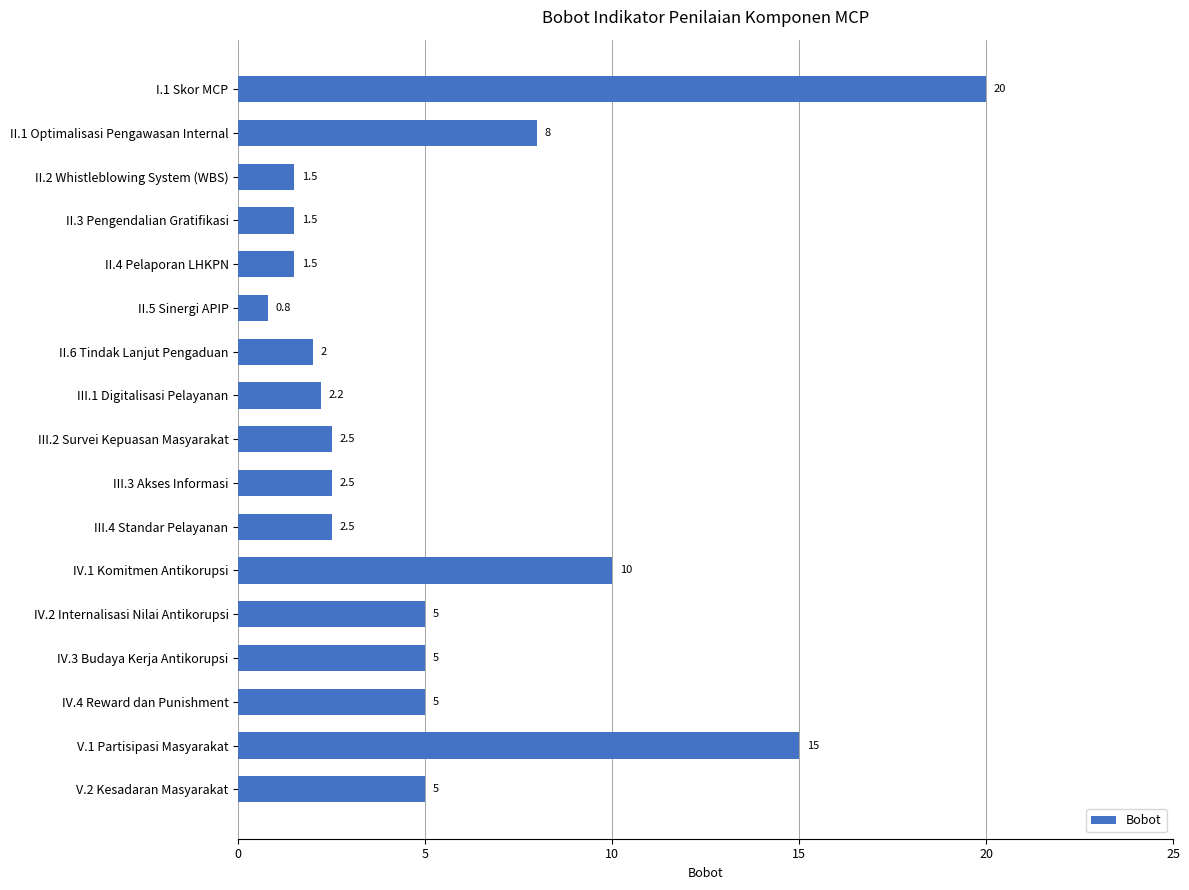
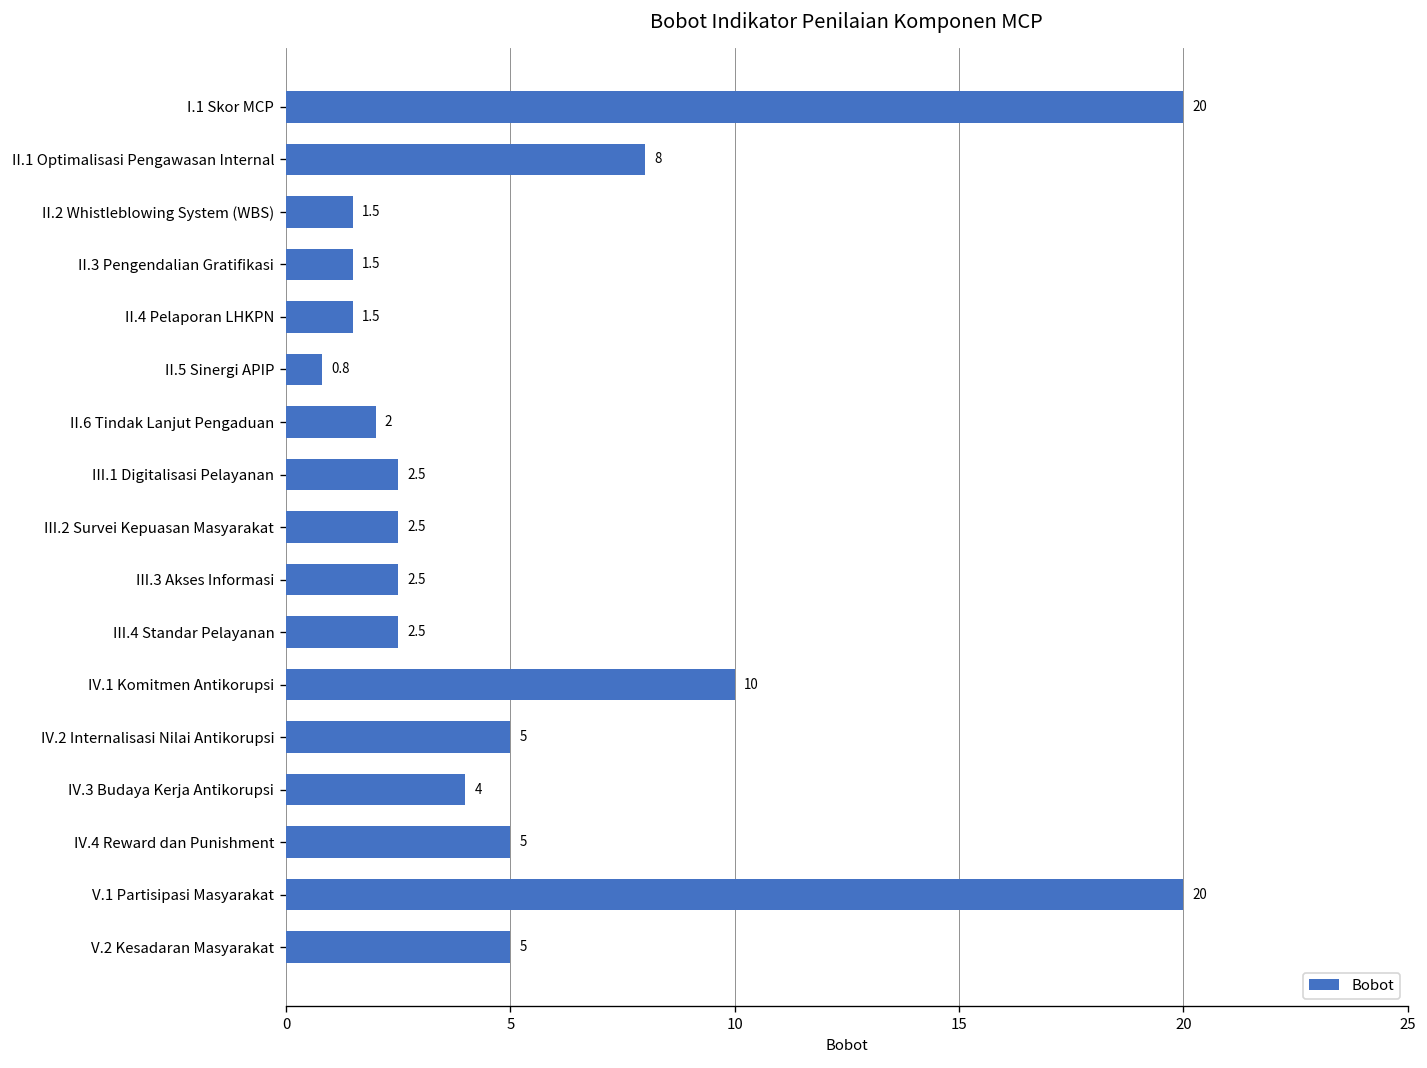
  {
    "I.1 Skor MCP": 20,
    "II.1 Optimalisasi Pengawasan Internal": 8,
    "II.2 Whistleblowing System (WBS)": 1.5,
    "II.3 Pengendalian Gratifikasi": 1.5,
    "II.4 Pelaporan LHKPN": 1.5,
    "II.5 Sinergi APIP": 0.8,
    "II.6 Tindak Lanjut Pengaduan": 2,
-   "III.1 Digitalisasi Pelayanan": 2.2,
+   "III.1 Digitalisasi Pelayanan": 2.5,
    "III.2 Survei Kepuasan Masyarakat": 2.5,
    "III.3 Akses Informasi": 2.5,
    "III.4 Standar Pelayanan": 2.5,
    "IV.1 Komitmen Antikorupsi": 10,
    "IV.2 Internalisasi Nilai Antikorupsi": 5,
-   "IV.3 Budaya Kerja Antikorupsi": 5,
+   "IV.3 Budaya Kerja Antikorupsi": 4,
    "IV.4 Reward dan Punishment": 5,
-   "V.1 Partisipasi Masyarakat": 15,
+   "V.1 Partisipasi Masyarakat": 20,
    "V.2 Kesadaran Masyarakat": 5
  }
